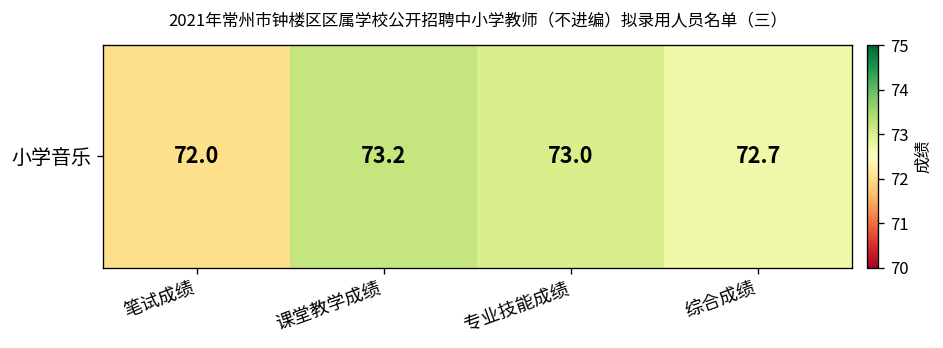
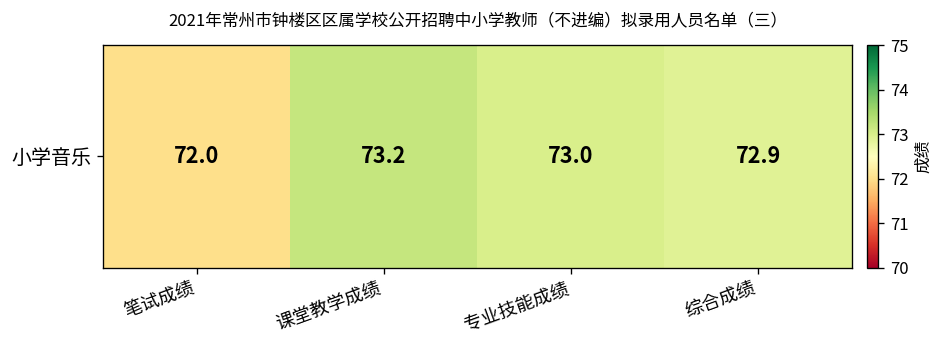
  {
    "小学音乐": {
      "笔试成绩": 72.0,
      "课堂教学成绩": 73.2,
      "专业技能成绩": 73.0,
-     "综合成绩": 72.7
+     "综合成绩": 72.9
    }
  }
